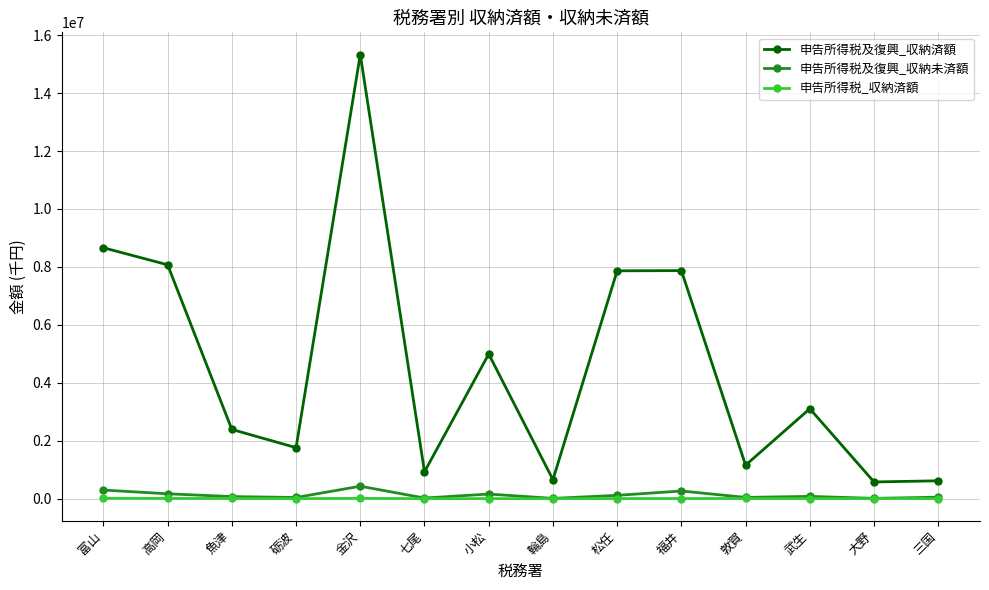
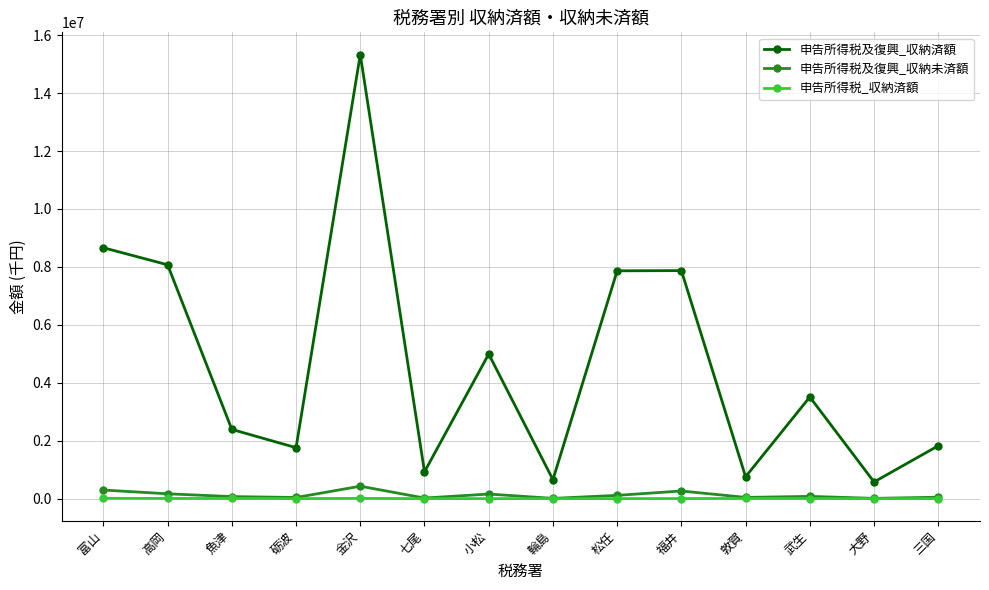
  {
    "申告所得税及復興_収納済額": {
      "富山": 8700000,
      "高岡": 8100000,
      "魚津": 2400000,
      "砺波": 1800000,
      "金沢": 15300000,
      "七尾": 900000,
      "小松": 5000000,
      "輪島": 700000,
      "松任": 7900000,
      "福井": 7900000,
-     "敦賀": 1200000,
-     "武生": 3100000,
+     "敦賀": 800000,
+     "武生": 3500000,
      "大野": 600000,
-     "三国": 600000
+     "三国": 1800000
    },
    "申告所得税及復興_収納未済額": {
      "富山": 300000,
      "高岡": 200000,
      "金沢": 400000,
      "小松": 200000,
      "松任": 100000,
      "福井": 300000
    },
    "申告所得税_収納済額": {
      "富山": 0,
      "高岡": 0,
      "金沢": 0,
      "小松": 0,
      "松任": 0,
      "福井": 0
    }
  }
